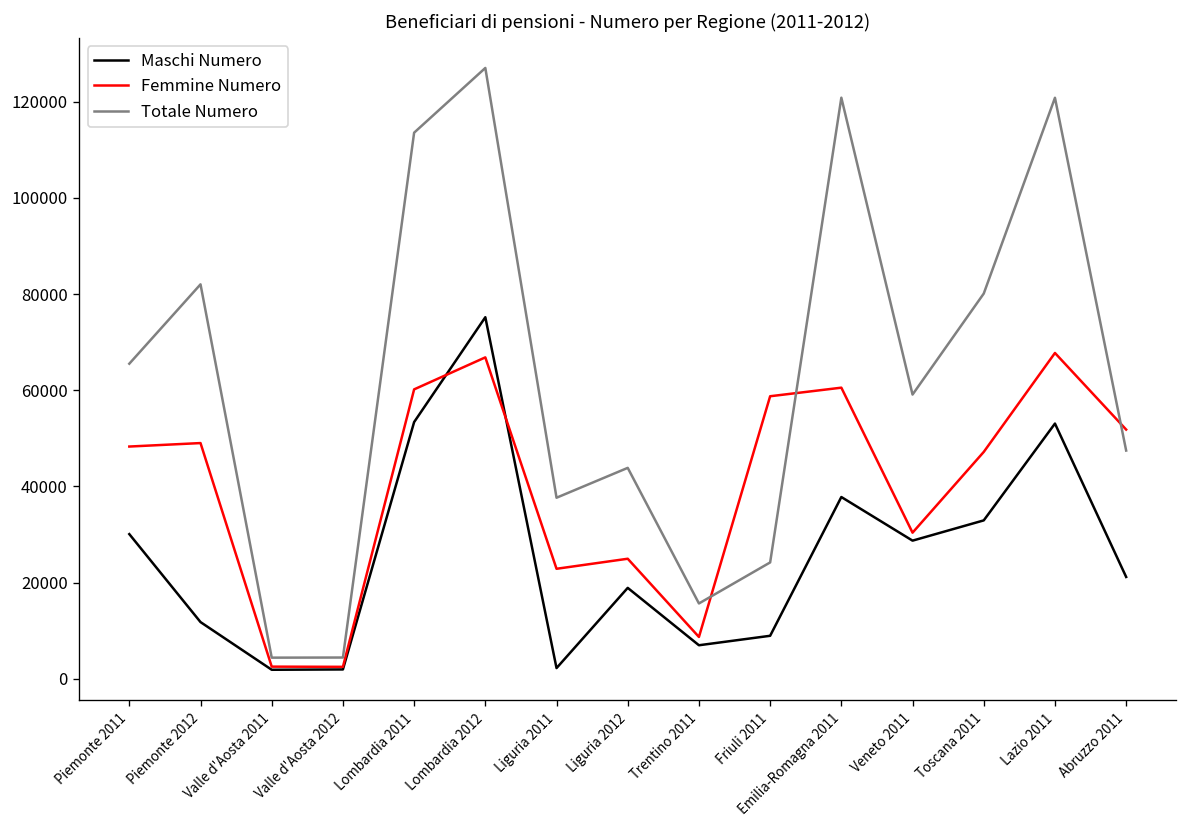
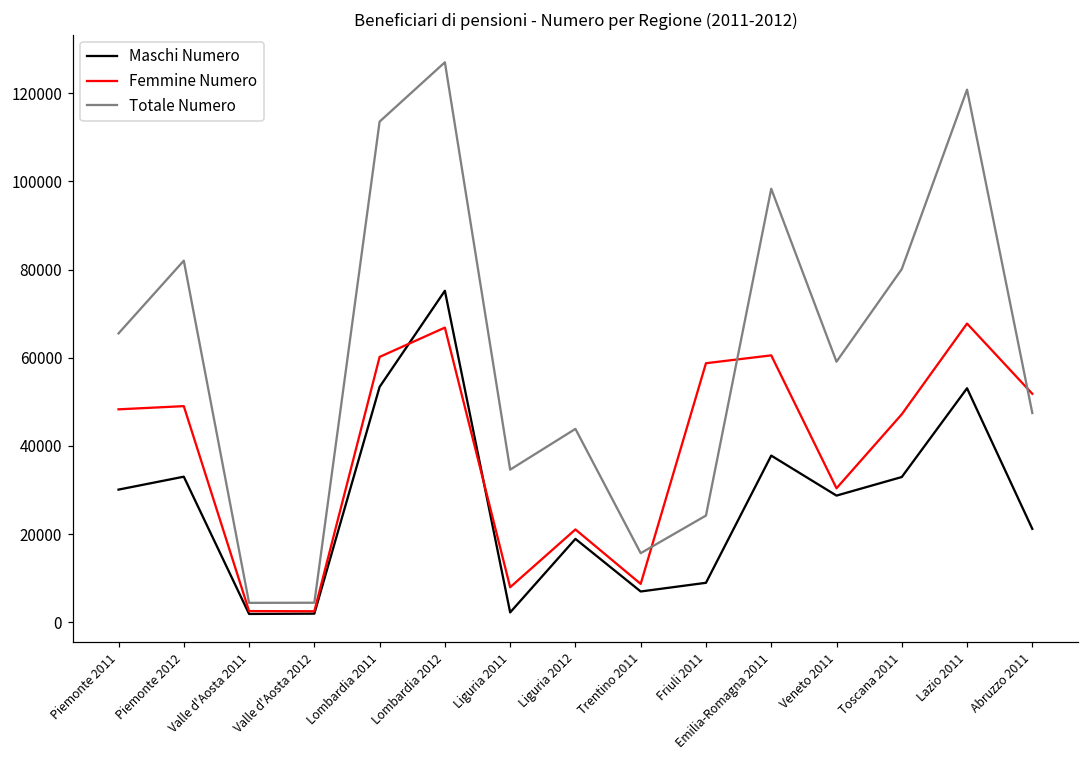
  {
    "Maschi Numero": {
      "Piemonte 2011": 30000,
-     "Piemonte 2012": 12000,
+     "Piemonte 2012": 33000,
      "Valle d'Aosta 2011": 2000,
      "Lombardia 2011": 53000,
      "Lombardia 2012": 75000,
      "Liguria 2011": 2000,
      "Liguria 2012": 19000,
      "Trentino 2011": 7000,
      "Friuli 2011": 9000,
      "Emilia-Romagna 2011": 38000,
      "Veneto 2011": 29000,
      "Toscana 2011": 33000,
      "Lazio 2011": 53000,
      "Abruzzo 2011": 21000
    },
    "Femmine Numero": {
      "Piemonte 2011": 48000,
      "Piemonte 2012": 49000,
      "Valle d'Aosta 2011": 3000,
      "Lombardia 2011": 60000,
      "Lombardia 2012": 67000,
-     "Liguria 2011": 23000,
-     "Liguria 2012": 25000,
+     "Liguria 2011": 8000,
+     "Liguria 2012": 21000,
      "Trentino 2011": 9000,
      "Friuli 2011": 59000,
      "Emilia-Romagna 2011": 61000,
      "Veneto 2011": 30000,
      "Toscana 2011": 47000,
      "Lazio 2011": 68000,
      "Abruzzo 2011": 52000
    },
    "Totale Numero": {
      "Piemonte 2011": 66000,
      "Piemonte 2012": 82000,
      "Valle d'Aosta 2011": 4000,
      "Valle d'Aosta 2012": 4000,
      "Lombardia 2011": 114000,
      "Lombardia 2012": 127000,
-     "Liguria 2011": 38000,
+     "Liguria 2011": 35000,
      "Liguria 2012": 44000,
      "Trentino 2011": 16000,
      "Friuli 2011": 24000,
-     "Emilia-Romagna 2011": 121000,
+     "Emilia-Romagna 2011": 98000,
      "Veneto 2011": 59000,
      "Toscana 2011": 80000,
      "Lazio 2011": 121000,
      "Abruzzo 2011": 47000
    }
  }
